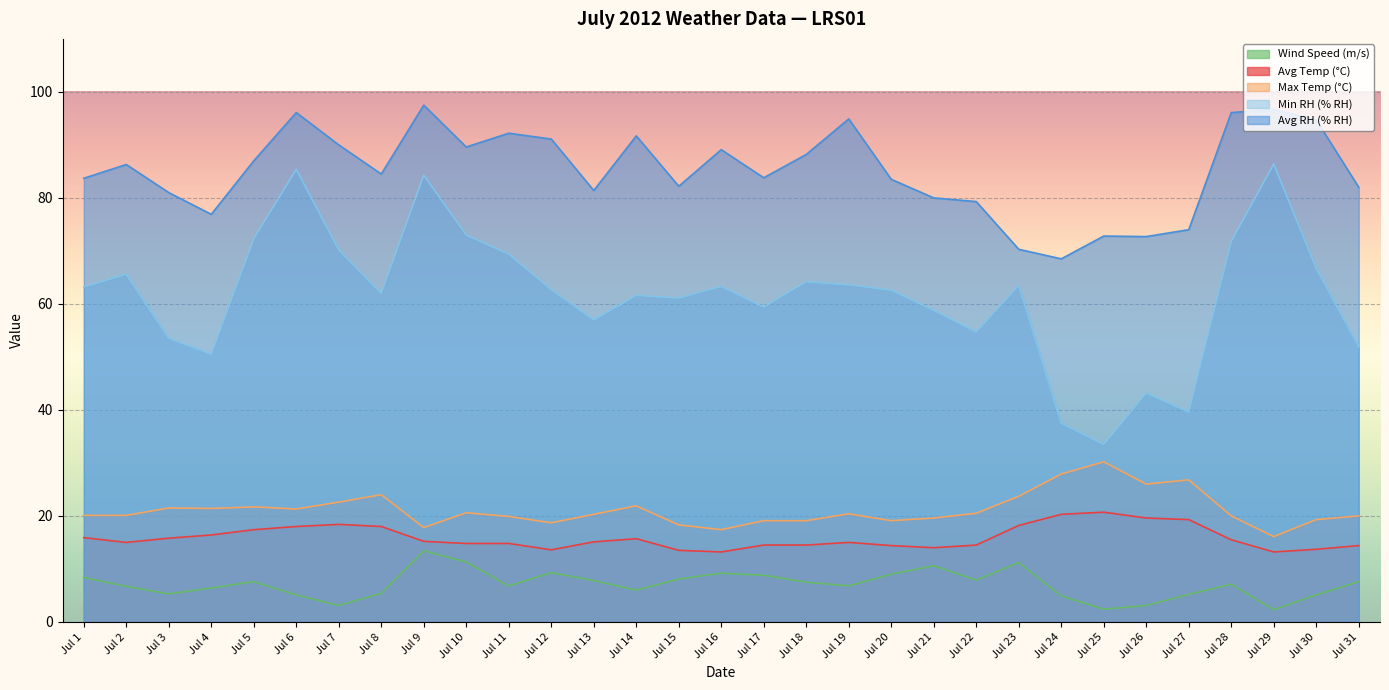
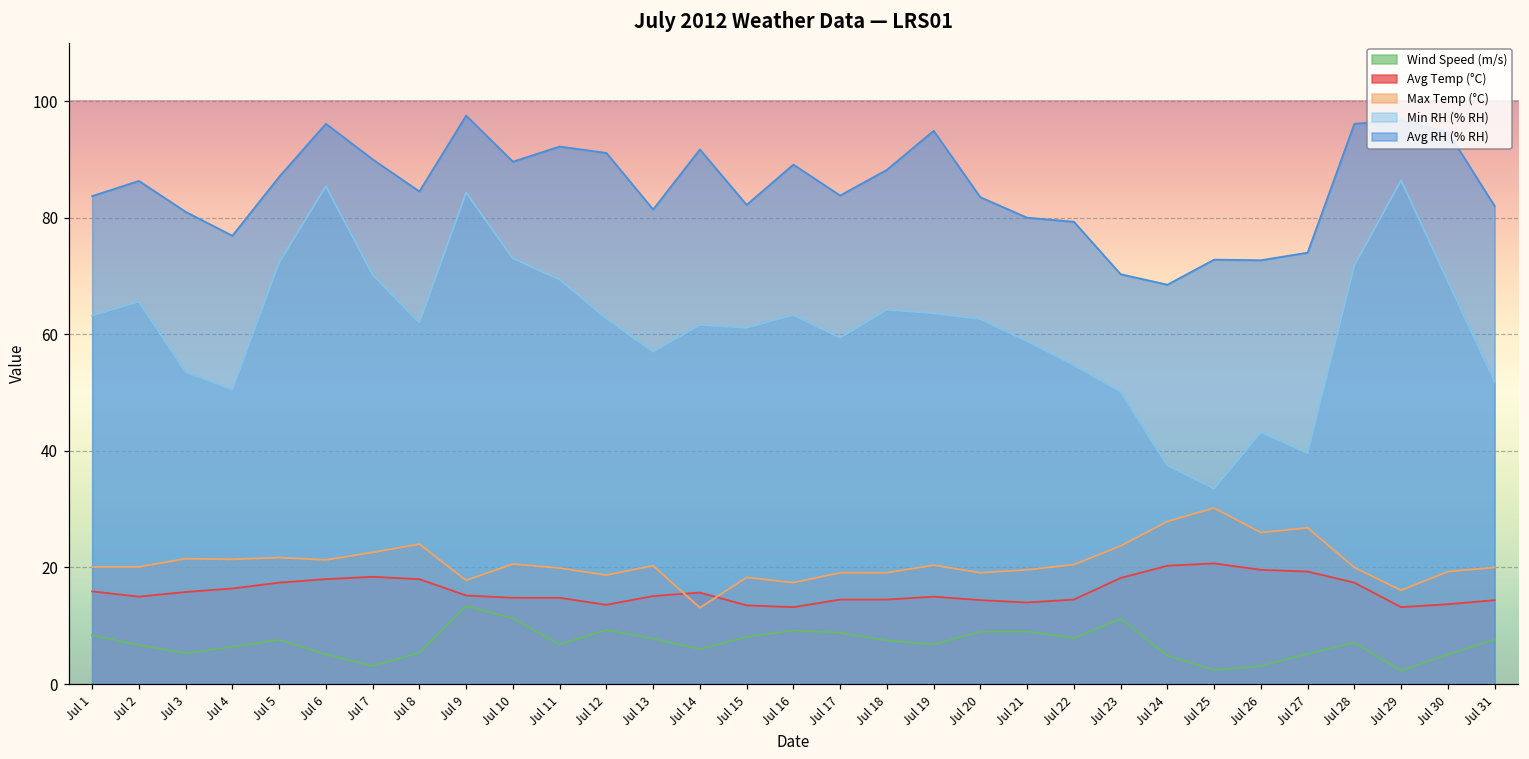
  {
    "Wind Speed (m/s)": {
      "Jul 1": 8,
      "Jul 2": 7,
      "Jul 3": 5,
      "Jul 4": 6,
      "Jul 5": 8,
      "Jul 6": 5,
      "Jul 7": 3,
      "Jul 8": 5,
      "Jul 9": 13,
      "Jul 10": 11,
      "Jul 11": 7,
      "Jul 12": 9,
      "Jul 13": 8,
      "Jul 14": 6,
      "Jul 15": 8,
      "Jul 16": 9,
      "Jul 17": 9,
      "Jul 18": 8,
      "Jul 19": 7,
      "Jul 20": 9,
-     "Jul 21": 11,
+     "Jul 21": 9,
      "Jul 22": 8,
      "Jul 23": 11,
      "Jul 24": 5,
      "Jul 25": 2,
      "Jul 26": 3,
      "Jul 27": 5,
      "Jul 28": 7,
      "Jul 29": 2,
      "Jul 30": 5,
      "Jul 31": 8
    },
    "Avg Temp (°C)": {
      "Jul 1": 16,
      "Jul 2": 15,
      "Jul 3": 16,
      "Jul 4": 16,
      "Jul 5": 17,
      "Jul 6": 18,
      "Jul 7": 18,
      "Jul 8": 18,
      "Jul 9": 15,
      "Jul 10": 15,
      "Jul 11": 15,
      "Jul 12": 14,
      "Jul 13": 15,
      "Jul 14": 16,
      "Jul 15": 14,
      "Jul 16": 13,
      "Jul 17": 15,
      "Jul 18": 15,
      "Jul 19": 15,
      "Jul 20": 14,
      "Jul 21": 14,
      "Jul 22": 15,
      "Jul 23": 18,
      "Jul 24": 20,
      "Jul 25": 21,
      "Jul 26": 20,
      "Jul 27": 19,
-     "Jul 28": 16,
+     "Jul 28": 17,
      "Jul 29": 13,
      "Jul 30": 14,
      "Jul 31": 14
    },
    "Max Temp (°C)": {
      "Jul 1": 20,
      "Jul 2": 20,
      "Jul 3": 22,
      "Jul 4": 21,
      "Jul 5": 22,
      "Jul 6": 21,
      "Jul 7": 23,
      "Jul 8": 24,
      "Jul 9": 18,
      "Jul 10": 21,
      "Jul 11": 20,
      "Jul 12": 19,
      "Jul 13": 20,
-     "Jul 14": 22,
+     "Jul 14": 13,
      "Jul 15": 18,
      "Jul 16": 17,
      "Jul 17": 19,
      "Jul 18": 19,
      "Jul 19": 20,
      "Jul 20": 19,
      "Jul 21": 20,
      "Jul 22": 21,
      "Jul 23": 24,
      "Jul 24": 28,
      "Jul 25": 30,
      "Jul 26": 26,
      "Jul 27": 27,
      "Jul 28": 20,
      "Jul 29": 16,
      "Jul 30": 19,
      "Jul 31": 20
    },
    "Min RH (% RH)": {
      "Jul 1": 63,
      "Jul 2": 66,
      "Jul 3": 54,
      "Jul 4": 51,
      "Jul 5": 72,
      "Jul 6": 85,
      "Jul 7": 70,
      "Jul 8": 62,
      "Jul 9": 84,
      "Jul 10": 73,
      "Jul 11": 69,
      "Jul 12": 63,
      "Jul 13": 57,
      "Jul 14": 62,
      "Jul 15": 61,
      "Jul 16": 63,
      "Jul 17": 59,
      "Jul 18": 64,
      "Jul 19": 64,
      "Jul 20": 63,
      "Jul 21": 59,
      "Jul 22": 55,
-     "Jul 23": 64,
+     "Jul 23": 50,
      "Jul 24": 38,
      "Jul 25": 34,
      "Jul 26": 43,
      "Jul 27": 40,
      "Jul 28": 72,
      "Jul 29": 86,
-     "Jul 30": 67,
+     "Jul 30": 69,
      "Jul 31": 52
    },
    "Avg RH (% RH)": {
      "Jul 1": 84,
      "Jul 2": 86,
      "Jul 3": 81,
      "Jul 4": 77,
      "Jul 5": 87,
      "Jul 6": 96,
      "Jul 7": 90,
      "Jul 8": 85,
      "Jul 9": 98,
      "Jul 10": 90,
      "Jul 11": 92,
      "Jul 12": 91,
      "Jul 13": 81,
      "Jul 14": 92,
      "Jul 15": 82,
      "Jul 16": 89,
      "Jul 17": 84,
      "Jul 18": 88,
      "Jul 19": 95,
      "Jul 20": 84,
      "Jul 21": 80,
      "Jul 22": 79,
      "Jul 23": 70,
      "Jul 24": 69,
      "Jul 25": 73,
      "Jul 26": 73,
      "Jul 27": 74,
      "Jul 28": 96,
      "Jul 31": 82
    }
  }
